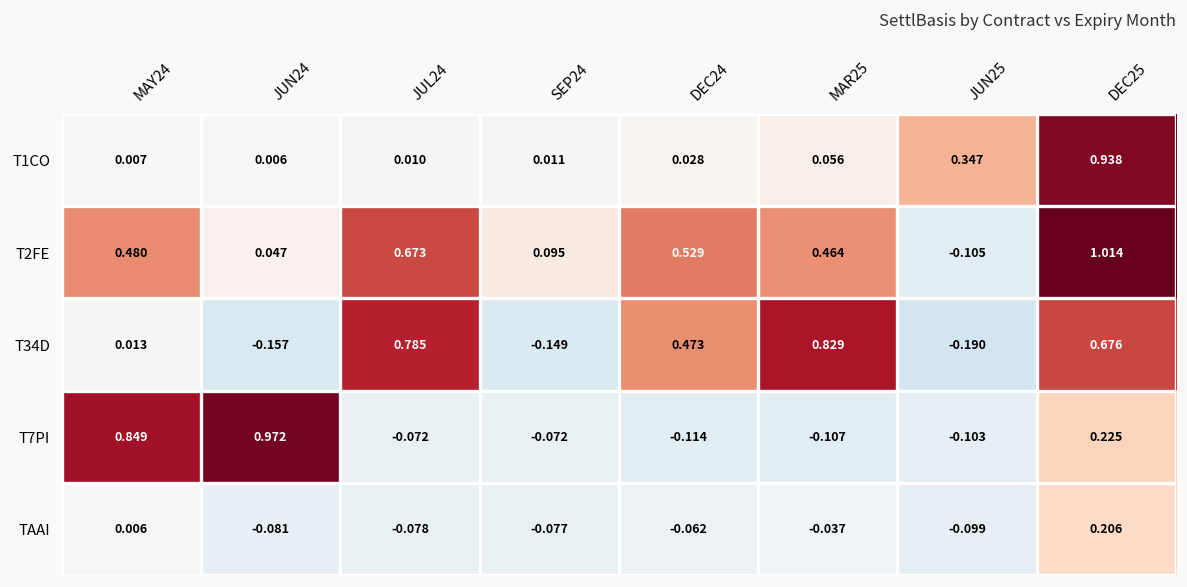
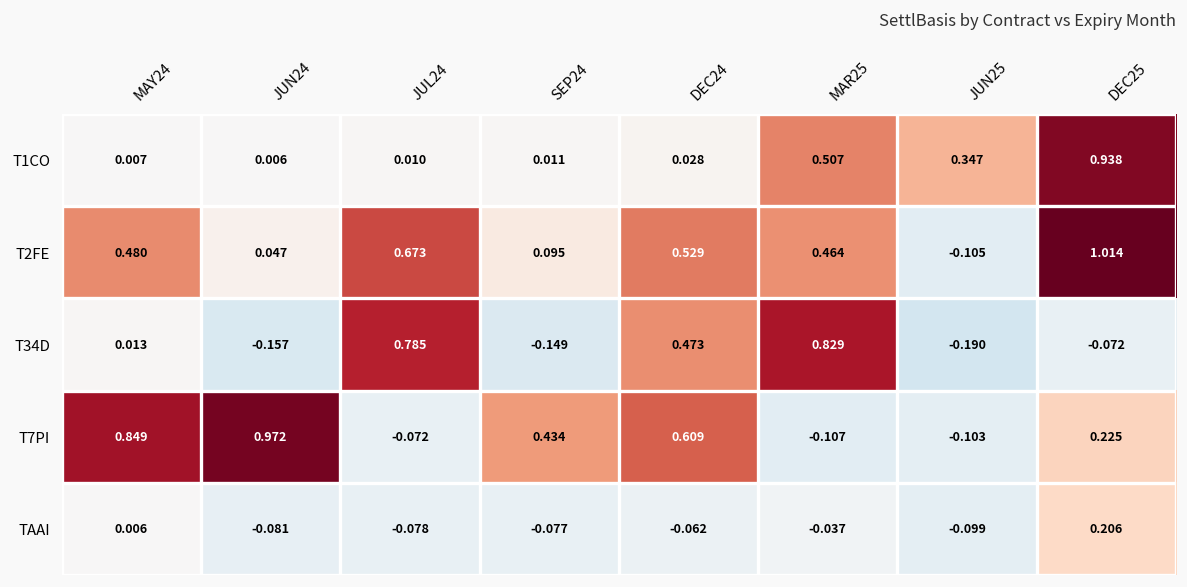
  {
    "T1CO": {
      "MAY24": 0.007,
      "JUN24": 0.006,
      "JUL24": 0.010,
      "SEP24": 0.011,
      "DEC24": 0.028,
-     "MAR25": 0.056,
+     "MAR25": 0.507,
      "JUN25": 0.347,
      "DEC25": 0.938
    },
    "T2FE": {
      "MAY24": 0.480,
      "JUN24": 0.047,
      "JUL24": 0.673,
      "SEP24": 0.095,
      "DEC24": 0.529,
      "MAR25": 0.464,
      "JUN25": -0.105,
      "DEC25": 1.014
    },
    "T34D": {
      "MAY24": 0.013,
      "JUN24": -0.157,
      "JUL24": 0.785,
      "SEP24": -0.149,
      "DEC24": 0.473,
      "MAR25": 0.829,
      "JUN25": -0.190,
-     "DEC25": 0.676
+     "DEC25": -0.072
    },
    "T7PI": {
      "MAY24": 0.849,
      "JUN24": 0.972,
      "JUL24": -0.072,
-     "SEP24": -0.072,
-     "DEC24": -0.114,
+     "SEP24": 0.434,
+     "DEC24": 0.609,
      "MAR25": -0.107,
      "JUN25": -0.103,
      "DEC25": 0.225
    },
    "TAAI": {
      "MAY24": 0.006,
      "JUN24": -0.081,
      "JUL24": -0.078,
      "SEP24": -0.077,
      "DEC24": -0.062,
      "MAR25": -0.037,
      "JUN25": -0.099,
      "DEC25": 0.206
    }
  }
